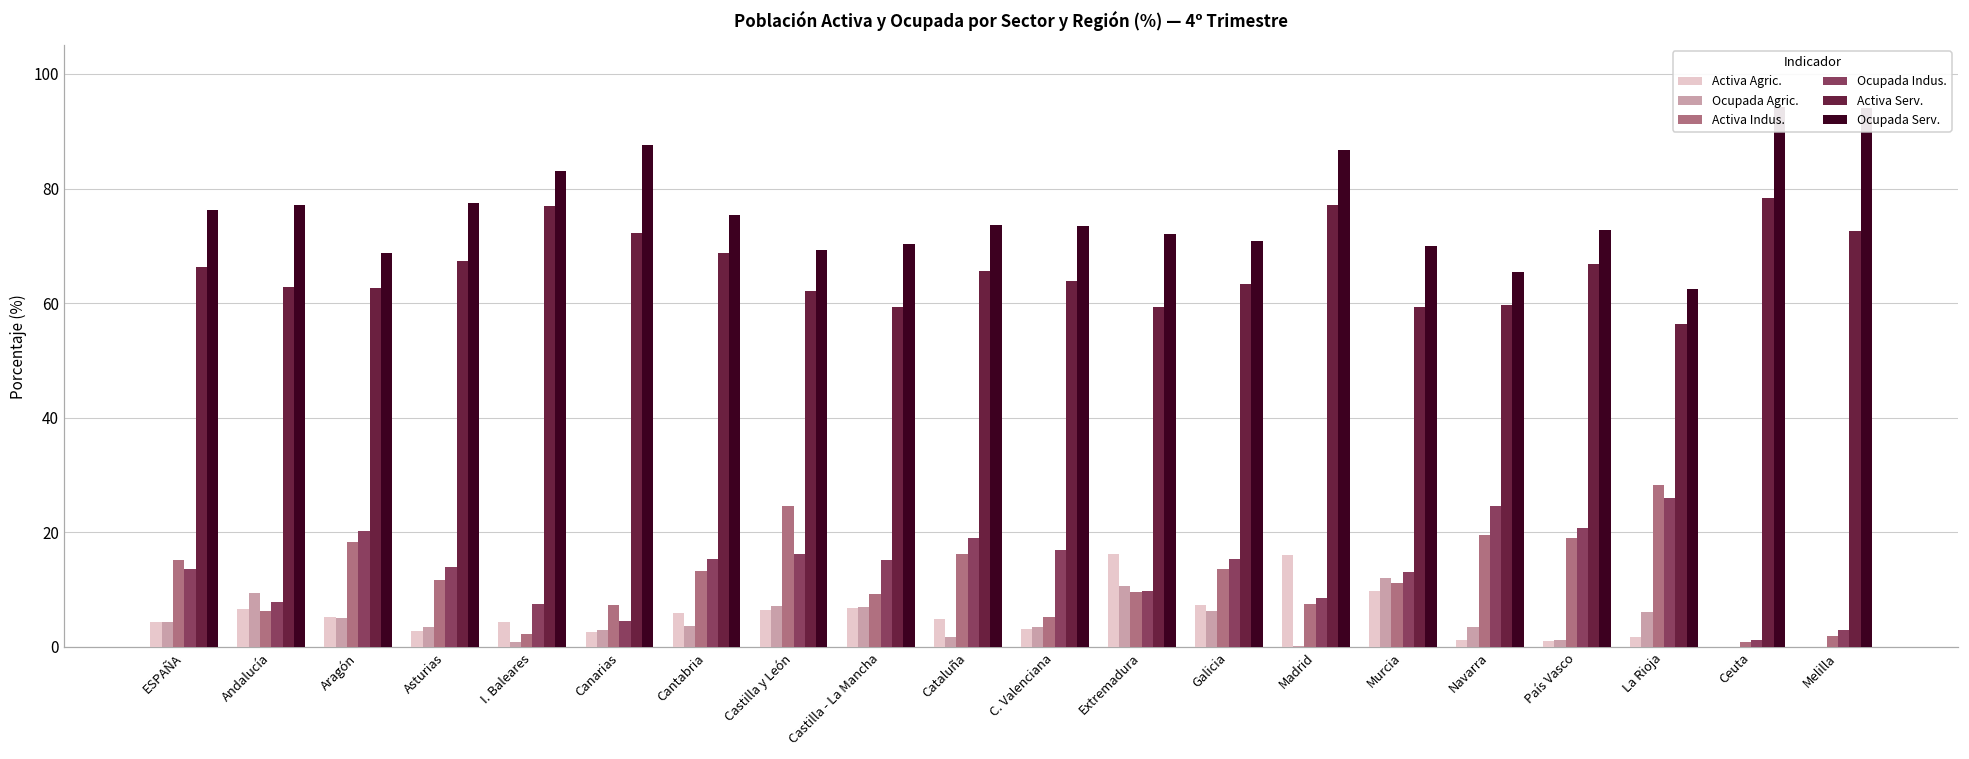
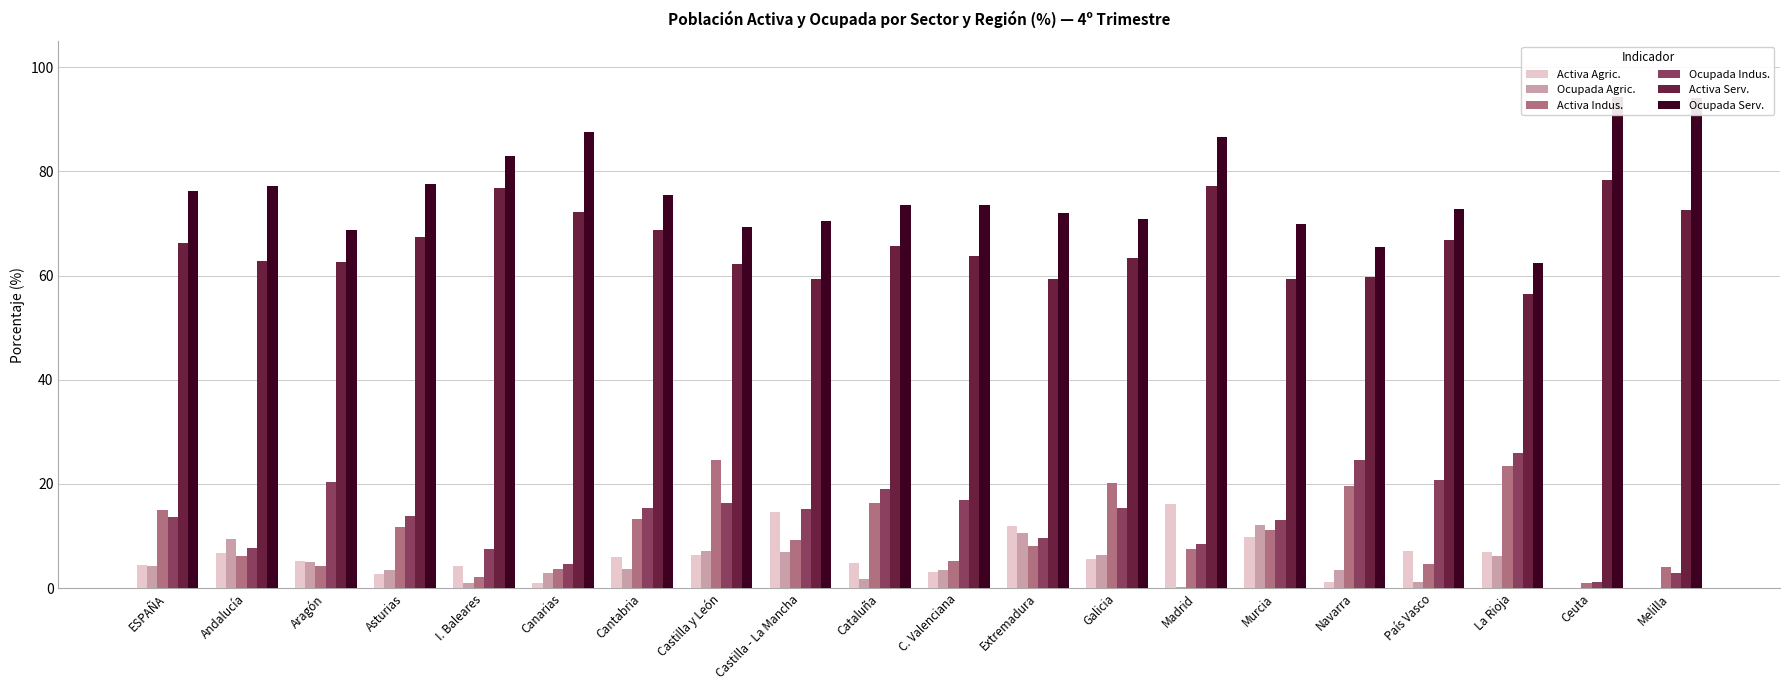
  {
    "Activa Agric.": {
      "ESPAÑA": 4,
      "Andalucía": 7,
      "Aragón": 5,
      "Asturias": 3,
      "I. Baleares": 4,
-     "Canarias": 3,
+     "Canarias": 1,
      "Cantabria": 6,
      "Castilla y León": 6,
-     "Castilla - La Mancha": 7,
+     "Castilla - La Mancha": 15,
      "Cataluña": 5,
      "C. Valenciana": 3,
-     "Extremadura": 16,
-     "Galicia": 7,
+     "Extremadura": 12,
+     "Galicia": 6,
      "Madrid": 16,
      "Murcia": 10,
      "Navarra": 1,
-     "País Vasco": 1,
-     "La Rioja": 2,
+     "País Vasco": 7,
+     "La Rioja": 7,
      "Ceuta": 0,
      "Melilla": 0
    },
    "Ocupada Agric.": {
      "ESPAÑA": 4,
      "Andalucía": 9,
      "Aragón": 5,
      "Asturias": 3,
      "I. Baleares": 1,
      "Canarias": 3,
      "Cantabria": 4,
      "Castilla y León": 7,
      "Castilla - La Mancha": 7,
      "Cataluña": 2,
      "C. Valenciana": 3,
      "Extremadura": 11,
      "Galicia": 6,
      "Murcia": 12,
      "Navarra": 4,
      "País Vasco": 1,
      "La Rioja": 6,
      "Ceuta": 0,
      "Melilla": 0
    },
    "Activa Indus.": {
      "ESPAÑA": 15,
      "Andalucía": 6,
-     "Aragón": 18,
+     "Aragón": 4,
      "Asturias": 12,
      "I. Baleares": 2,
-     "Canarias": 7,
+     "Canarias": 4,
      "Cantabria": 13,
      "Castilla y León": 25,
      "Castilla - La Mancha": 9,
      "Cataluña": 16,
      "C. Valenciana": 5,
-     "Extremadura": 10,
-     "Galicia": 14,
+     "Extremadura": 8,
+     "Galicia": 20,
      "Madrid": 8,
      "Murcia": 11,
      "Navarra": 20,
-     "País Vasco": 19,
-     "La Rioja": 28,
+     "País Vasco": 5,
+     "La Rioja": 24,
      "Ceuta": 1,
-     "Melilla": 2
+     "Melilla": 4
    },
    "Ocupada Serv.": {
      "ESPAÑA": 76,
      "Andalucía": 77,
      "Aragón": 69,
      "Asturias": 78,
      "I. Baleares": 83,
      "Canarias": 88,
      "Cantabria": 75,
      "Castilla y León": 69,
      "Castilla - La Mancha": 70,
      "Cataluña": 74,
      "C. Valenciana": 74,
      "Extremadura": 72,
      "Galicia": 71,
      "Madrid": 87,
      "Murcia": 70,
      "Navarra": 66,
      "País Vasco": 73,
      "La Rioja": 63
    }
  }
